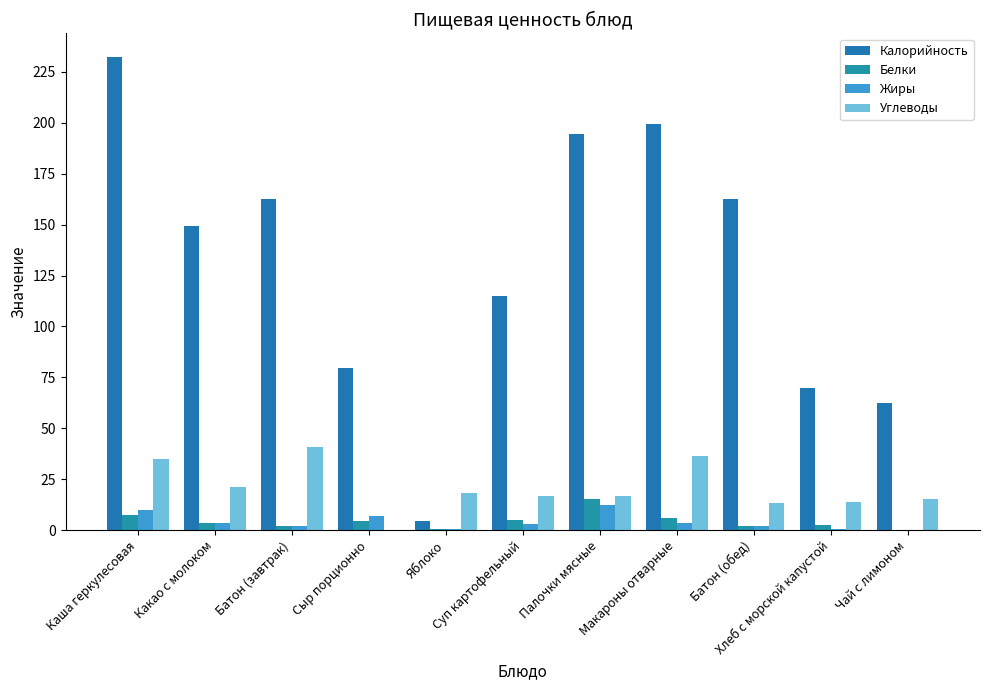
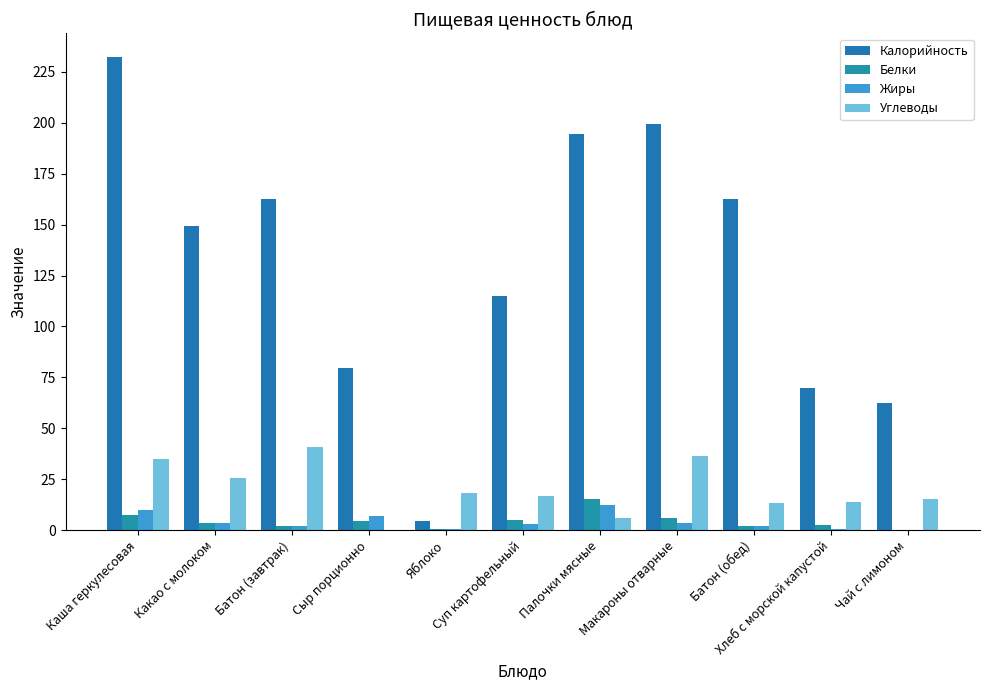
  {
    "Углеводы": {
      "Каша геркулесовая": 35,
-     "Какао с молоком": 21,
+     "Какао с молоком": 26,
      "Батон (завтрак)": 41,
      "Яблоко": 18,
      "Суп картофельный": 17,
-     "Палочки мясные": 17,
+     "Палочки мясные": 6,
      "Макароны отварные": 36,
      "Батон (обед)": 13,
      "Хлеб с морской капустой": 14,
      "Чай с лимоном": 15
    }
  }
